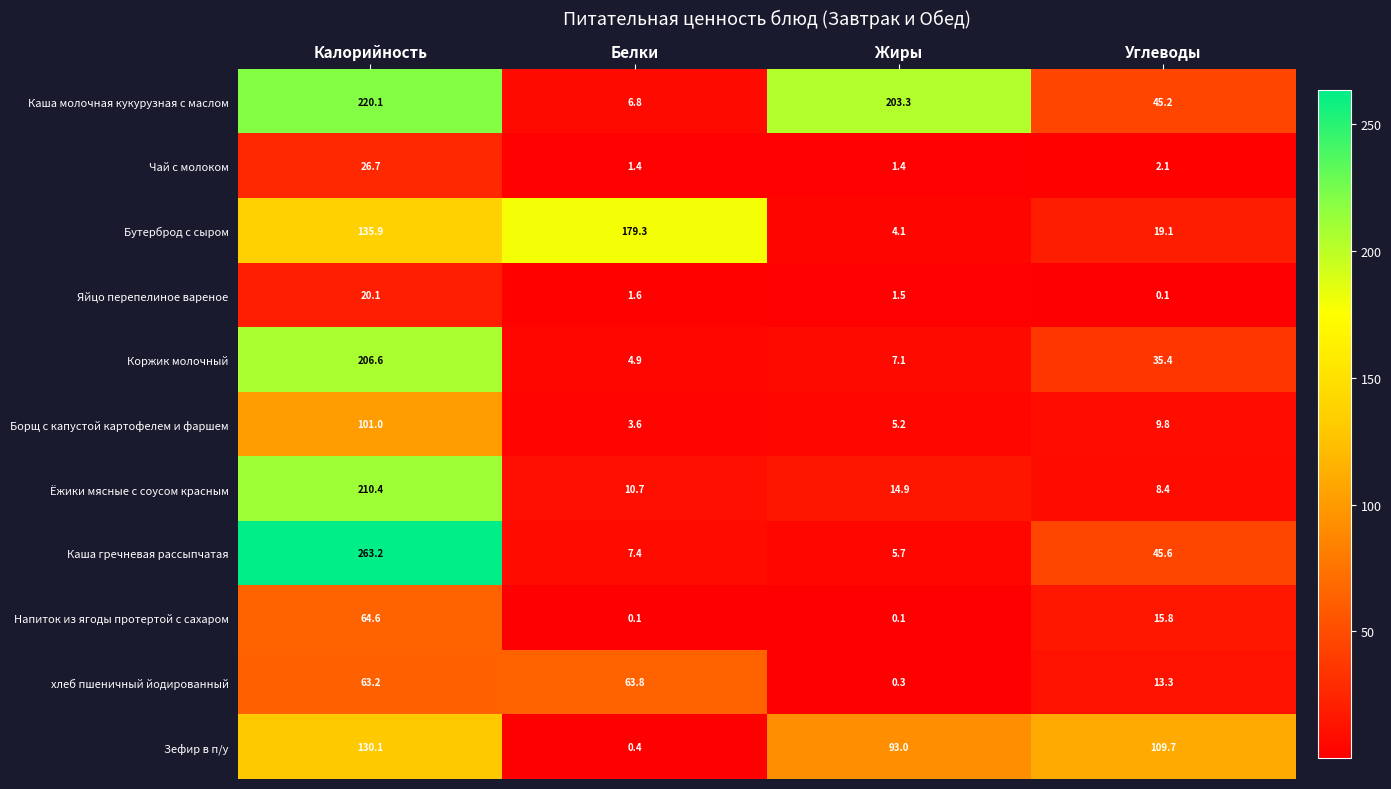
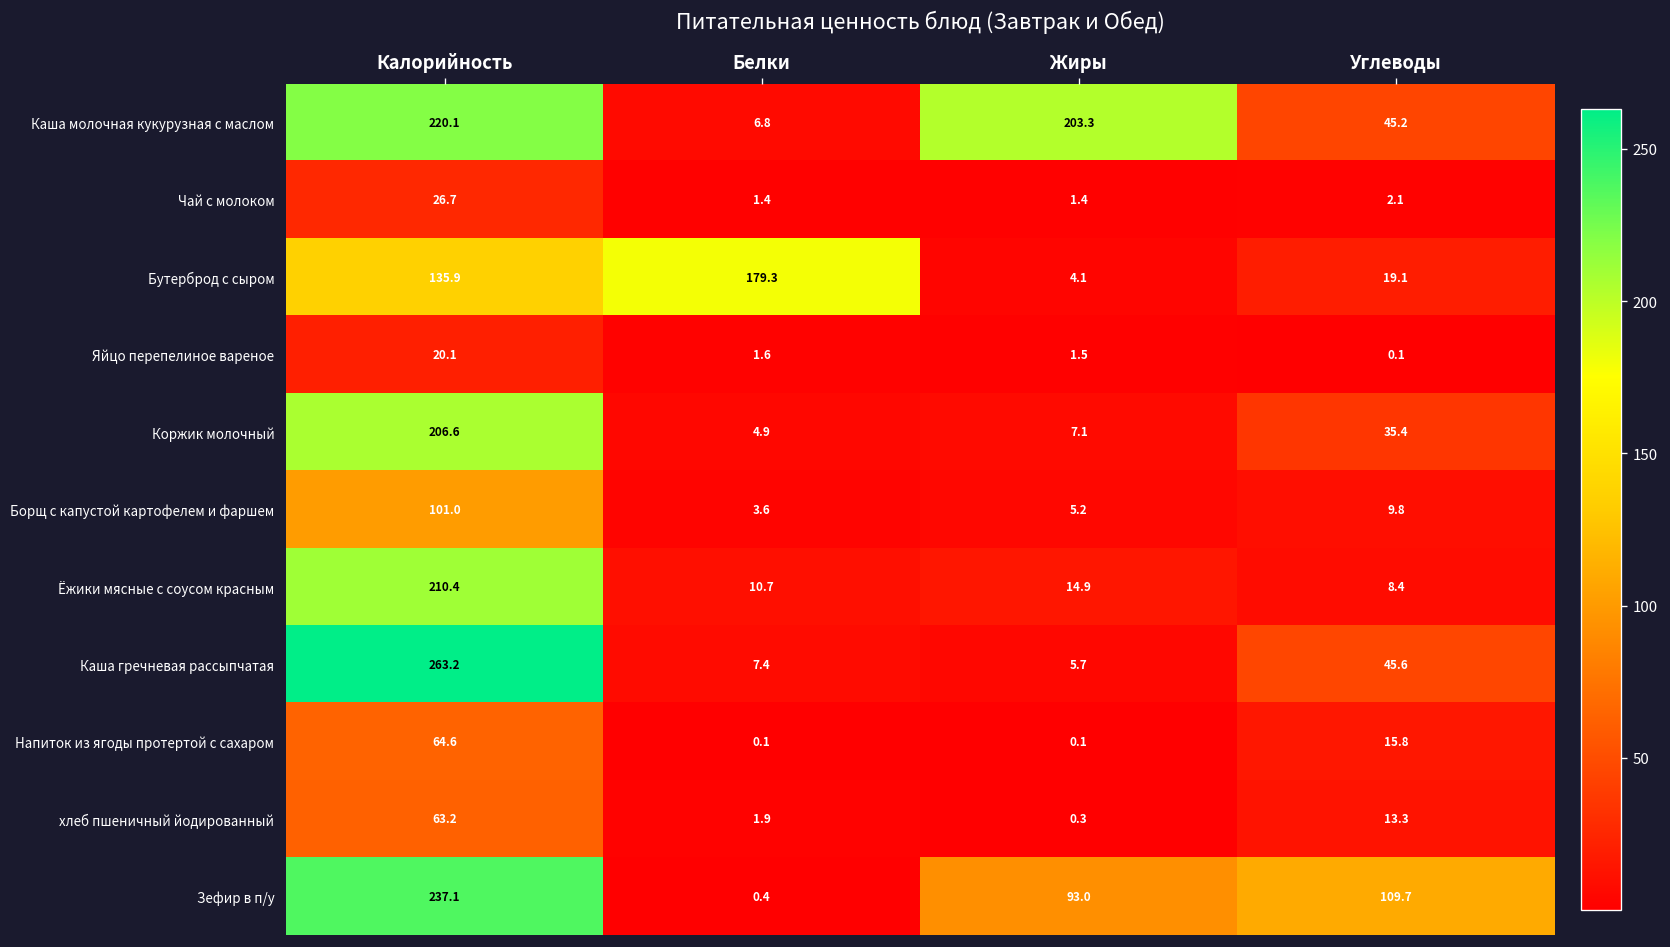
  {
    "Каша молочная кукурузная с маслом": {
      "Калорийность": 220.1,
      "Белки": 6.8,
      "Жиры": 203.3,
      "Углеводы": 45.2
    },
    "Чай с молоком": {
      "Калорийность": 26.7,
      "Белки": 1.4,
      "Жиры": 1.4,
      "Углеводы": 2.1
    },
    "Бутерброд с сыром": {
      "Калорийность": 135.9,
      "Белки": 179.3,
      "Жиры": 4.1,
      "Углеводы": 19.1
    },
    "Яйцо перепелиное вареное": {
      "Калорийность": 20.1,
      "Белки": 1.6,
      "Жиры": 1.5,
      "Углеводы": 0.1
    },
    "Коржик молочный": {
      "Калорийность": 206.6,
      "Белки": 4.9,
      "Жиры": 7.1,
      "Углеводы": 35.4
    },
    "Борщ с капустой картофелем и фаршем": {
      "Калорийность": 101.0,
      "Белки": 3.6,
      "Жиры": 5.2,
      "Углеводы": 9.8
    },
    "Ёжики мясные с соусом красным": {
      "Калорийность": 210.4,
      "Белки": 10.7,
      "Жиры": 14.9,
      "Углеводы": 8.4
    },
    "Каша гречневая рассыпчатая": {
      "Калорийность": 263.2,
      "Белки": 7.4,
      "Жиры": 5.7,
      "Углеводы": 45.6
    },
    "Напиток из ягоды протертой с сахаром": {
      "Калорийность": 64.6,
      "Белки": 0.1,
      "Жиры": 0.1,
      "Углеводы": 15.8
    },
    "хлеб пшеничный йодированный": {
      "Калорийность": 63.2,
-     "Белки": 63.8,
+     "Белки": 1.9,
      "Жиры": 0.3,
      "Углеводы": 13.3
    },
    "Зефир в п/у": {
-     "Калорийность": 130.1,
+     "Калорийность": 237.1,
      "Белки": 0.4,
      "Жиры": 93.0,
      "Углеводы": 109.7
    }
  }
